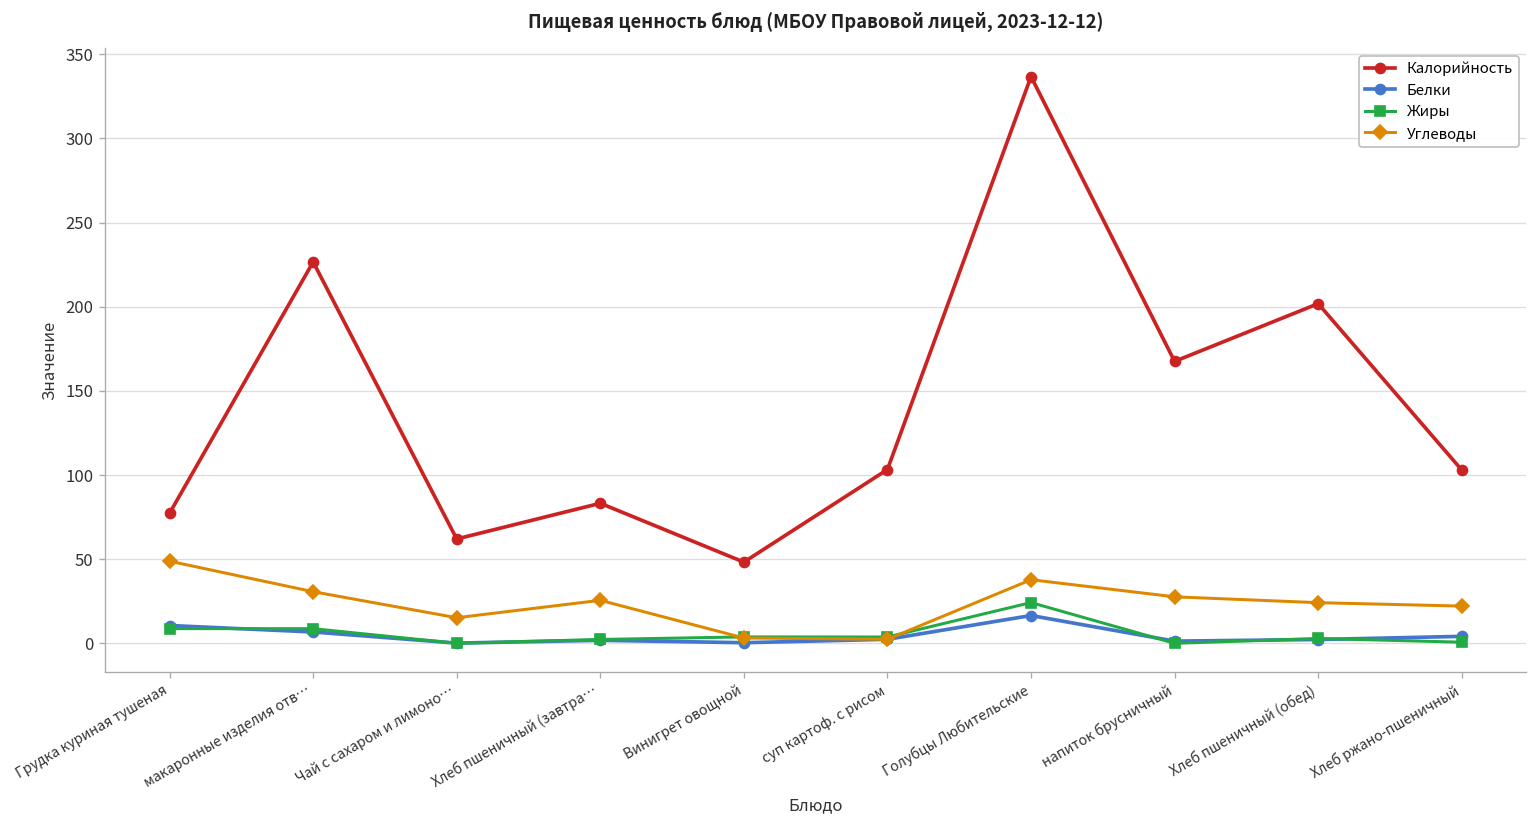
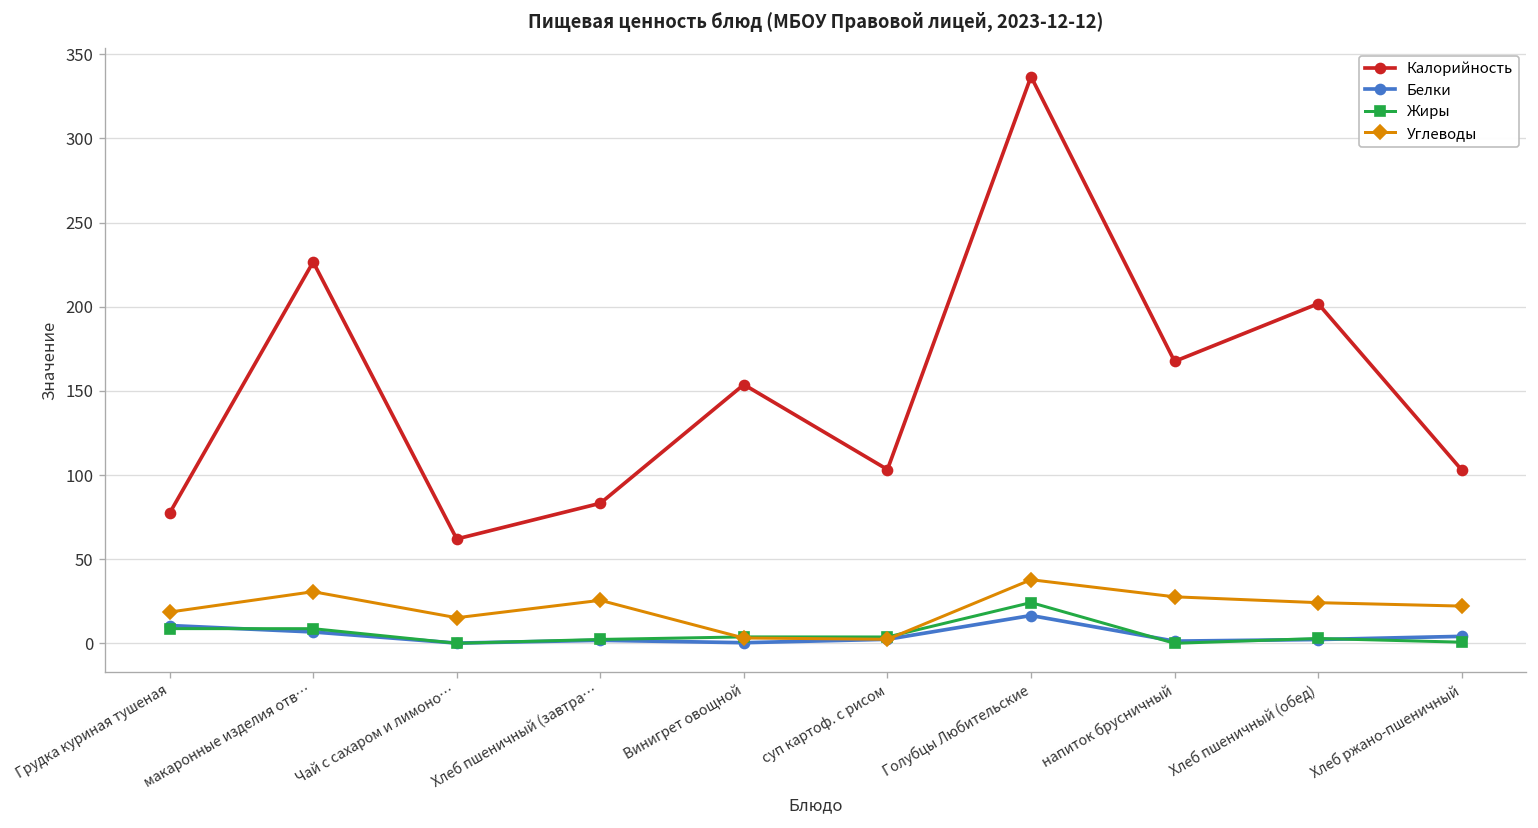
  {
    "Калорийность": {
      "Грудка куриная тушеная": 77,
      "макаронные изделия отв…": 227,
      "Чай с сахаром и лимоно…": 62,
      "Хлеб пшеничный (завтра…": 83,
-     "Винигрет овощной": 48,
+     "Винигрет овощной": 154,
      "суп картоф. с рисом": 103,
      "Голубцы Любительские": 337,
      "напиток брусничный": 168,
      "Хлеб пшеничный (обед)": 202,
      "Хлеб ржано-пшеничный": 103
    },
    "Белки": {
      "Грудка куриная тушеная": 11,
      "макаронные изделия отв…": 7,
      "Винигрет овощной": 0,
      "Голубцы Любительские": 17,
      "Хлеб ржано-пшеничный": 4
    },
    "Жиры": {
      "Грудка куриная тушеная": 9,
      "макаронные изделия отв…": 9,
      "Голубцы Любительские": 24,
      "Хлеб ржано-пшеничный": 1
    },
    "Углеводы": {
-     "Грудка куриная тушеная": 49,
+     "Грудка куриная тушеная": 19,
      "макаронные изделия отв…": 31,
      "Чай с сахаром и лимоно…": 15,
      "Хлеб пшеничный (завтра…": 26,
      "Голубцы Любительские": 38,
      "напиток брусничный": 28,
      "Хлеб пшеничный (обед)": 24,
      "Хлеб ржано-пшеничный": 22
    }
  }
